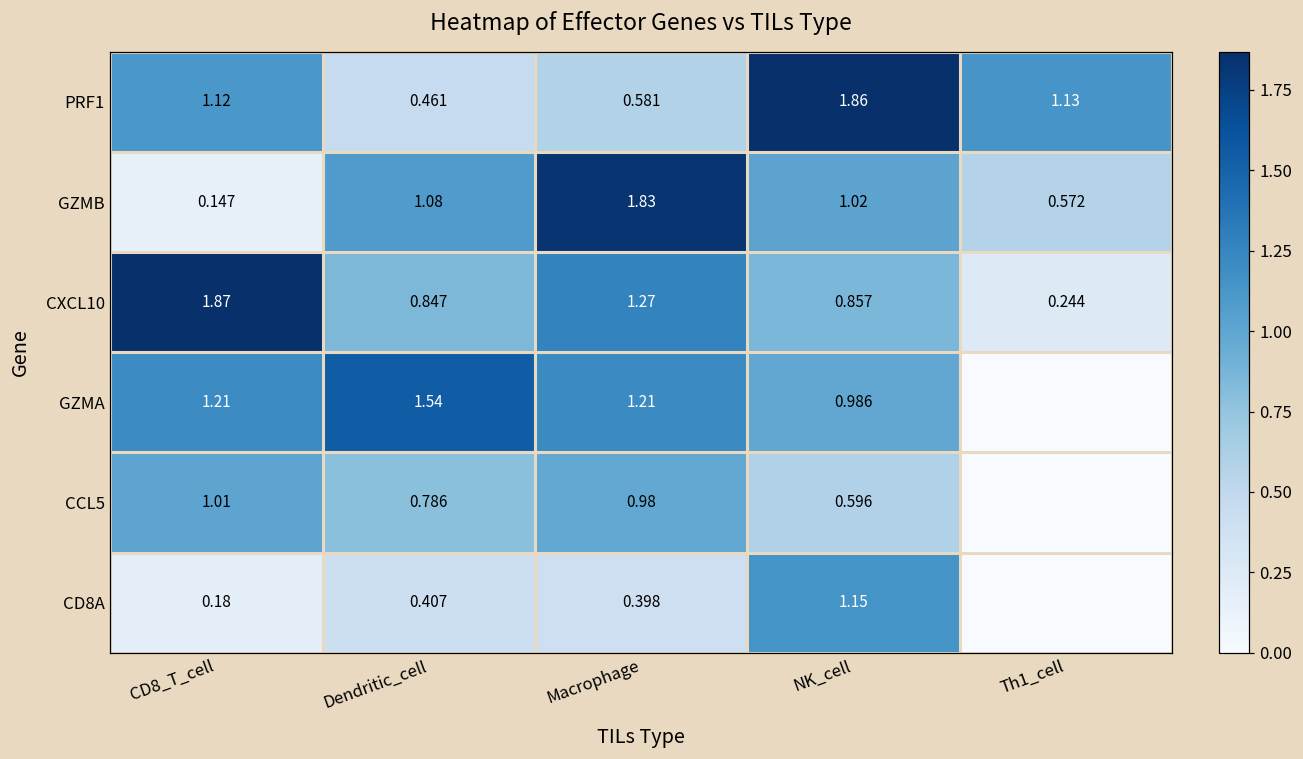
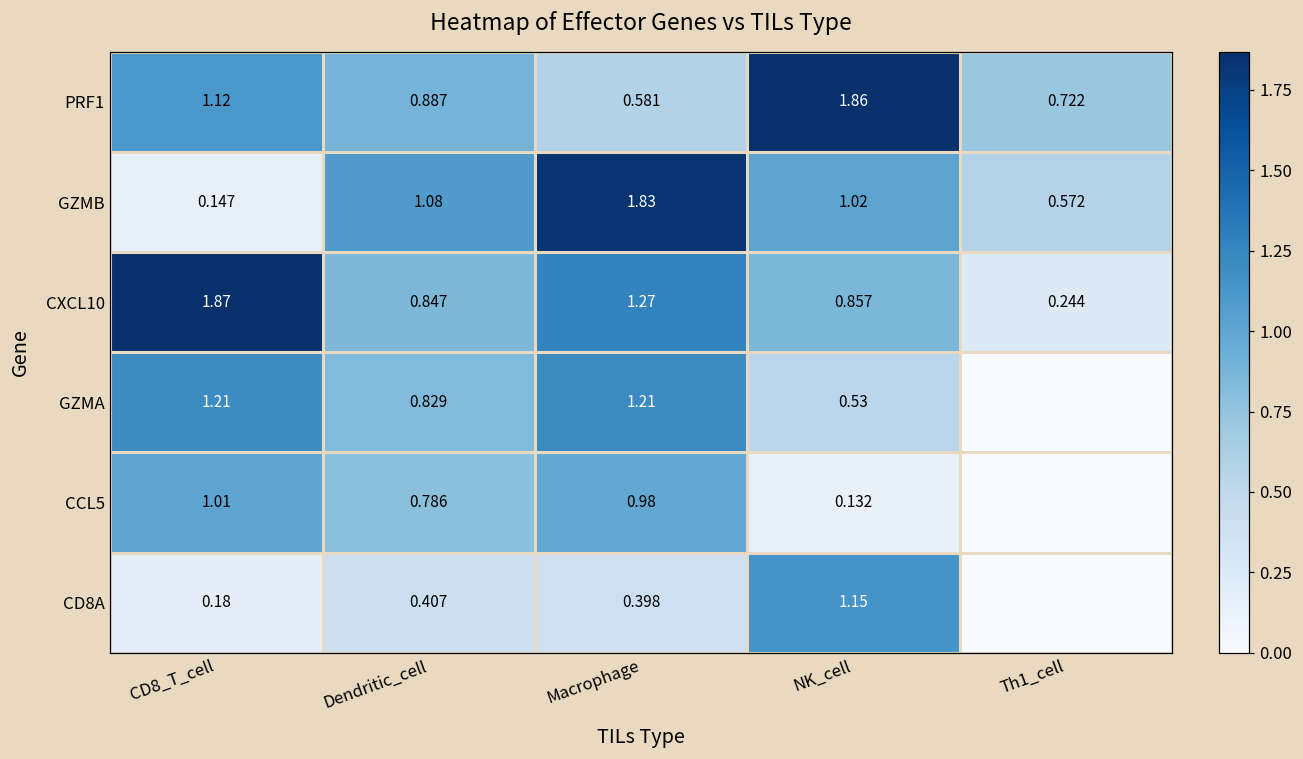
  {
    "PRF1": {
      "CD8_T_cell": 1.12,
-     "Dendritic_cell": 0.461,
+     "Dendritic_cell": 0.887,
      "Macrophage": 0.581,
      "NK_cell": 1.86,
-     "Th1_cell": 1.13
+     "Th1_cell": 0.722
    },
    "GZMB": {
      "CD8_T_cell": 0.147,
      "Dendritic_cell": 1.08,
      "Macrophage": 1.83,
      "NK_cell": 1.02,
      "Th1_cell": 0.572
    },
    "CXCL10": {
      "CD8_T_cell": 1.87,
      "Dendritic_cell": 0.847,
      "Macrophage": 1.27,
      "NK_cell": 0.857,
      "Th1_cell": 0.244
    },
    "GZMA": {
      "CD8_T_cell": 1.21,
-     "Dendritic_cell": 1.54,
+     "Dendritic_cell": 0.829,
      "Macrophage": 1.21,
-     "NK_cell": 0.986
+     "NK_cell": 0.53
    },
    "CCL5": {
      "CD8_T_cell": 1.01,
      "Dendritic_cell": 0.786,
      "Macrophage": 0.98,
-     "NK_cell": 0.596
+     "NK_cell": 0.132
    },
    "CD8A": {
      "CD8_T_cell": 0.18,
      "Dendritic_cell": 0.407,
      "Macrophage": 0.398,
      "NK_cell": 1.15
    }
  }
